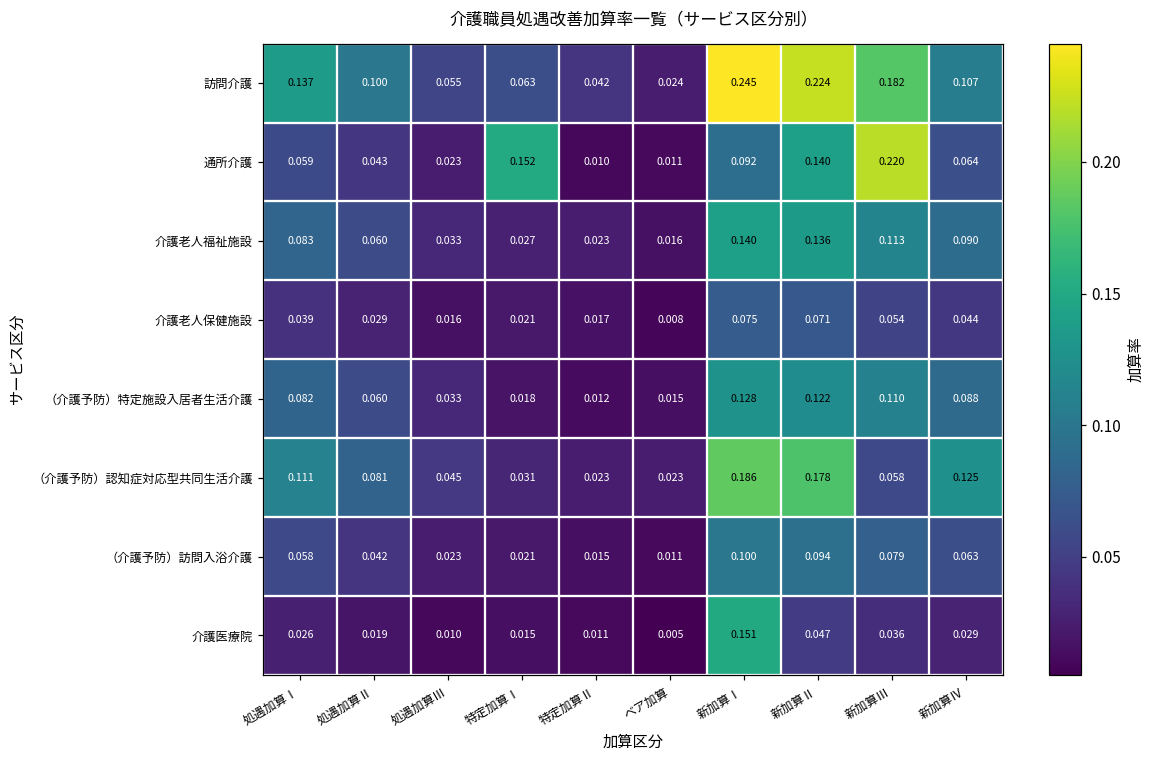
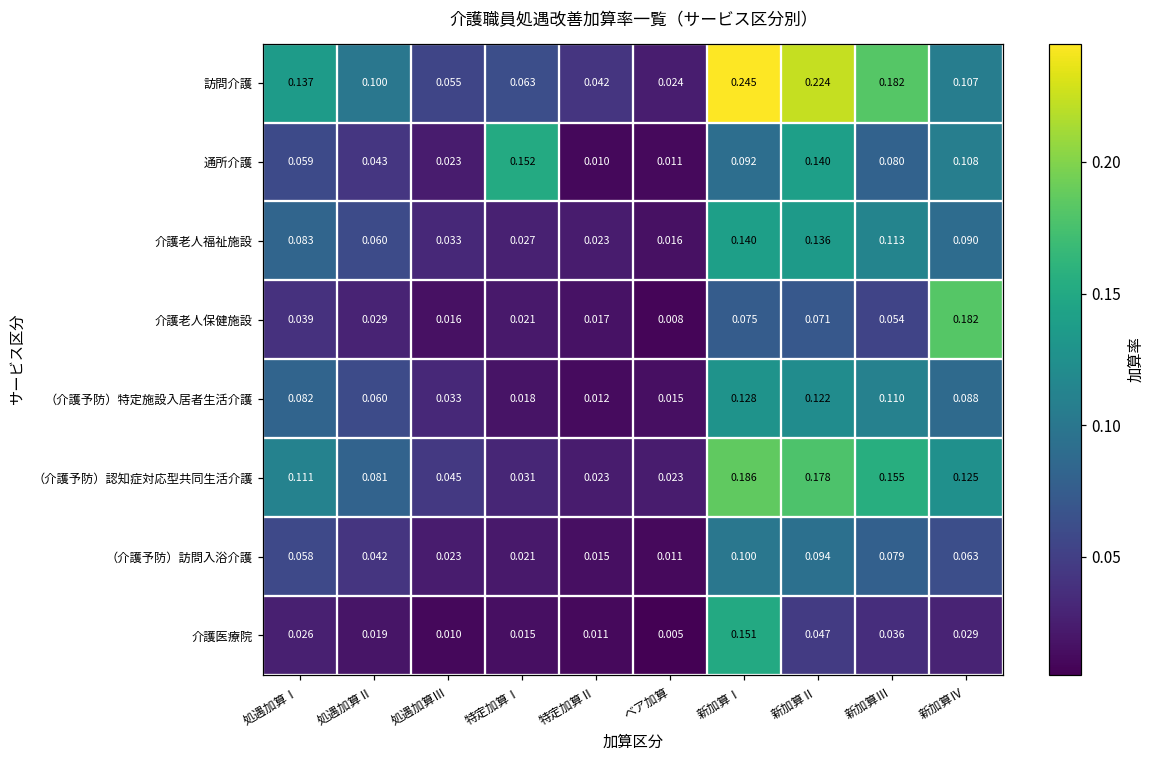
  {
    "訪問介護": {
      "処遇加算Ⅰ": 0.137,
      "処遇加算Ⅱ": 0.100,
      "処遇加算Ⅲ": 0.055,
      "特定加算Ⅰ": 0.063,
      "特定加算Ⅱ": 0.042,
      "ベア加算": 0.024,
      "新加算Ⅰ": 0.245,
      "新加算Ⅱ": 0.224,
      "新加算Ⅲ": 0.182,
      "新加算Ⅳ": 0.107
    },
    "通所介護": {
      "処遇加算Ⅰ": 0.059,
      "処遇加算Ⅱ": 0.043,
      "処遇加算Ⅲ": 0.023,
      "特定加算Ⅰ": 0.152,
      "特定加算Ⅱ": 0.010,
      "ベア加算": 0.011,
      "新加算Ⅰ": 0.092,
      "新加算Ⅱ": 0.140,
-     "新加算Ⅲ": 0.220,
-     "新加算Ⅳ": 0.064
+     "新加算Ⅲ": 0.080,
+     "新加算Ⅳ": 0.108
    },
    "介護老人福祉施設": {
      "処遇加算Ⅰ": 0.083,
      "処遇加算Ⅱ": 0.060,
      "処遇加算Ⅲ": 0.033,
      "特定加算Ⅰ": 0.027,
      "特定加算Ⅱ": 0.023,
      "ベア加算": 0.016,
      "新加算Ⅰ": 0.140,
      "新加算Ⅱ": 0.136,
      "新加算Ⅲ": 0.113,
      "新加算Ⅳ": 0.090
    },
    "介護老人保健施設": {
      "処遇加算Ⅰ": 0.039,
      "処遇加算Ⅱ": 0.029,
      "処遇加算Ⅲ": 0.016,
      "特定加算Ⅰ": 0.021,
      "特定加算Ⅱ": 0.017,
      "ベア加算": 0.008,
      "新加算Ⅰ": 0.075,
      "新加算Ⅱ": 0.071,
      "新加算Ⅲ": 0.054,
-     "新加算Ⅳ": 0.044
+     "新加算Ⅳ": 0.182
    },
    "（介護予防）特定施設入居者生活介護": {
      "処遇加算Ⅰ": 0.082,
      "処遇加算Ⅱ": 0.060,
      "処遇加算Ⅲ": 0.033,
      "特定加算Ⅰ": 0.018,
      "特定加算Ⅱ": 0.012,
      "ベア加算": 0.015,
      "新加算Ⅰ": 0.128,
      "新加算Ⅱ": 0.122,
      "新加算Ⅲ": 0.110,
      "新加算Ⅳ": 0.088
    },
    "（介護予防）認知症対応型共同生活介護": {
      "処遇加算Ⅰ": 0.111,
      "処遇加算Ⅱ": 0.081,
      "処遇加算Ⅲ": 0.045,
      "特定加算Ⅰ": 0.031,
      "特定加算Ⅱ": 0.023,
      "ベア加算": 0.023,
      "新加算Ⅰ": 0.186,
      "新加算Ⅱ": 0.178,
-     "新加算Ⅲ": 0.058,
+     "新加算Ⅲ": 0.155,
      "新加算Ⅳ": 0.125
    },
    "（介護予防）訪問入浴介護": {
      "処遇加算Ⅰ": 0.058,
      "処遇加算Ⅱ": 0.042,
      "処遇加算Ⅲ": 0.023,
      "特定加算Ⅰ": 0.021,
      "特定加算Ⅱ": 0.015,
      "ベア加算": 0.011,
      "新加算Ⅰ": 0.100,
      "新加算Ⅱ": 0.094,
      "新加算Ⅲ": 0.079,
      "新加算Ⅳ": 0.063
    },
    "介護医療院": {
      "処遇加算Ⅰ": 0.026,
      "処遇加算Ⅱ": 0.019,
      "処遇加算Ⅲ": 0.010,
      "特定加算Ⅰ": 0.015,
      "特定加算Ⅱ": 0.011,
      "ベア加算": 0.005,
      "新加算Ⅰ": 0.151,
      "新加算Ⅱ": 0.047,
      "新加算Ⅲ": 0.036,
      "新加算Ⅳ": 0.029
    }
  }
